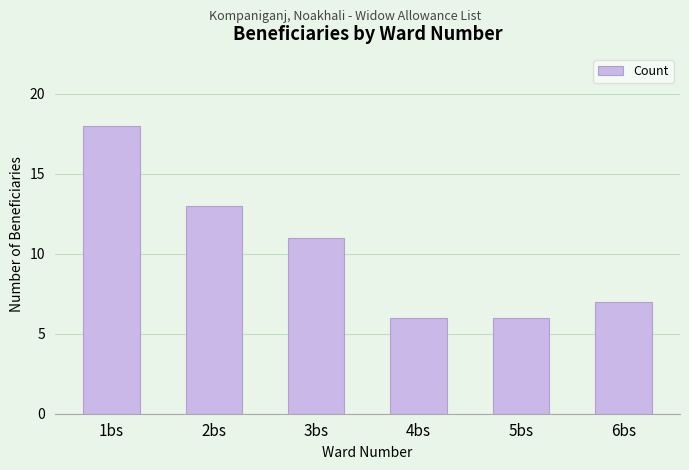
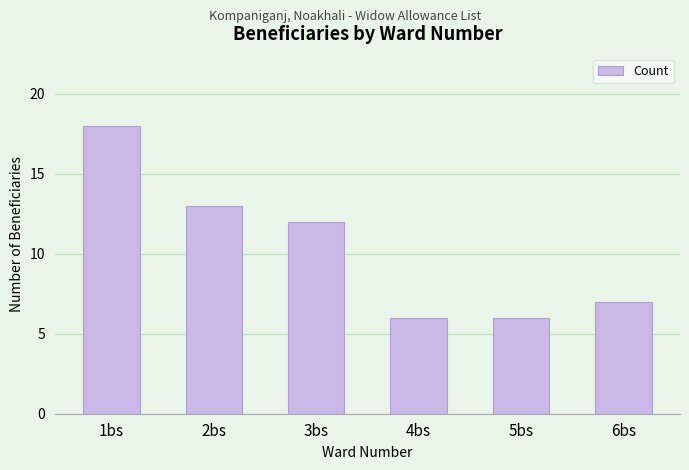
  {
    "1bs": 18,
    "2bs": 13,
-   "3bs": 11,
+   "3bs": 12,
    "4bs": 6,
    "5bs": 6,
    "6bs": 7
  }
